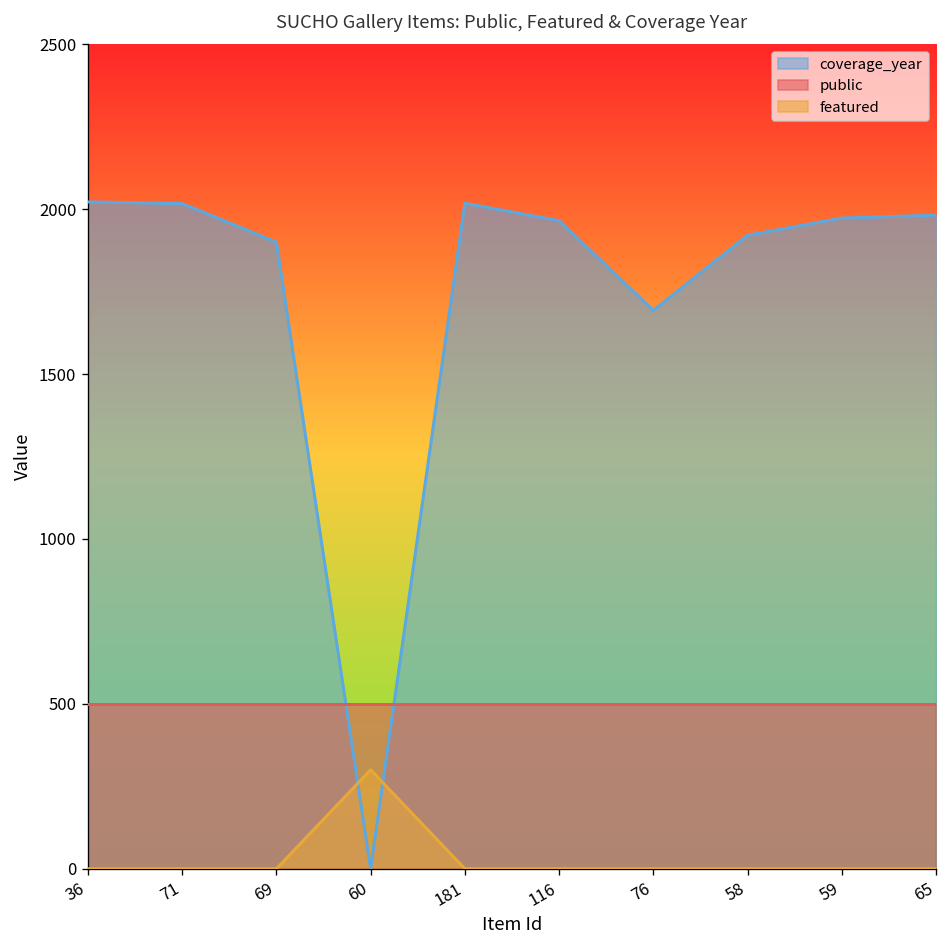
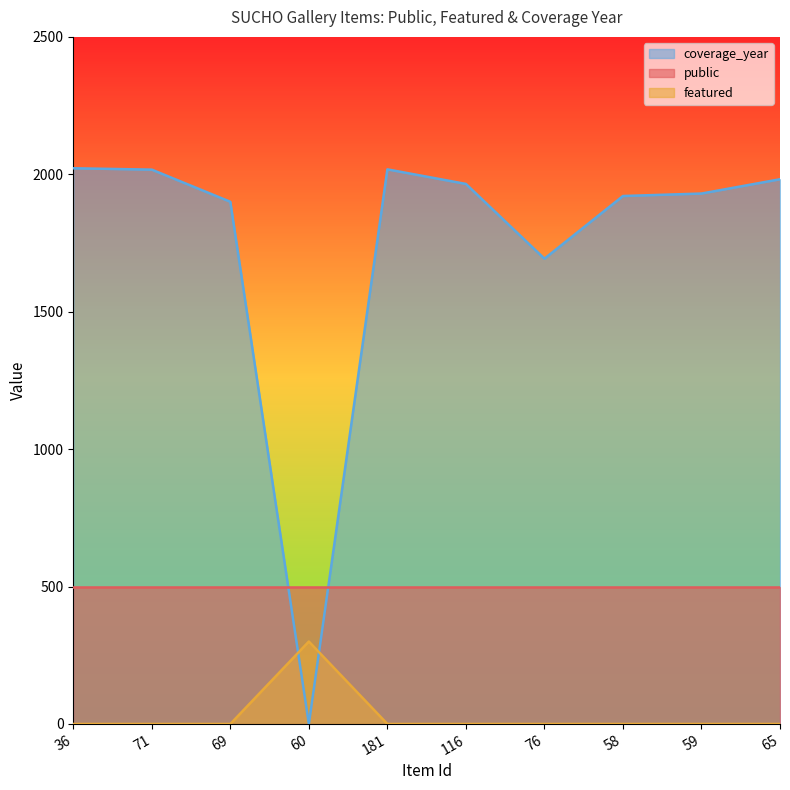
  {
    "coverage_year": {
      "36": 2020,
      "71": 2020,
      "69": 1900,
      "60": 0,
      "181": 2020,
      "116": 1970,
      "76": 1690,
      "58": 1920,
-     "59": 1970,
+     "59": 1930,
      "65": 1980
    },
    "public": {
      "36": 500,
      "71": 500,
      "69": 500,
      "60": 500,
      "181": 500,
      "116": 500,
      "76": 500,
      "58": 500,
      "59": 500,
      "65": 500
    },
    "featured": {
      "36": 0,
      "71": 0,
      "69": 0,
      "60": 300,
      "181": 0,
      "116": 0,
      "76": 0,
      "58": 0,
      "59": 0,
      "65": 0
    }
  }
